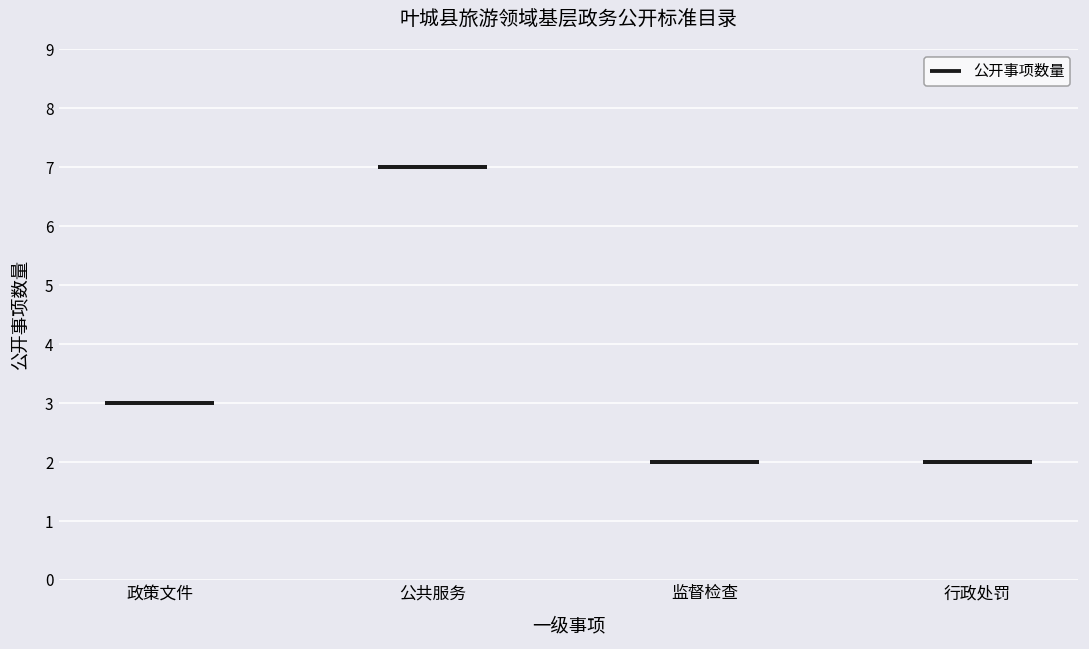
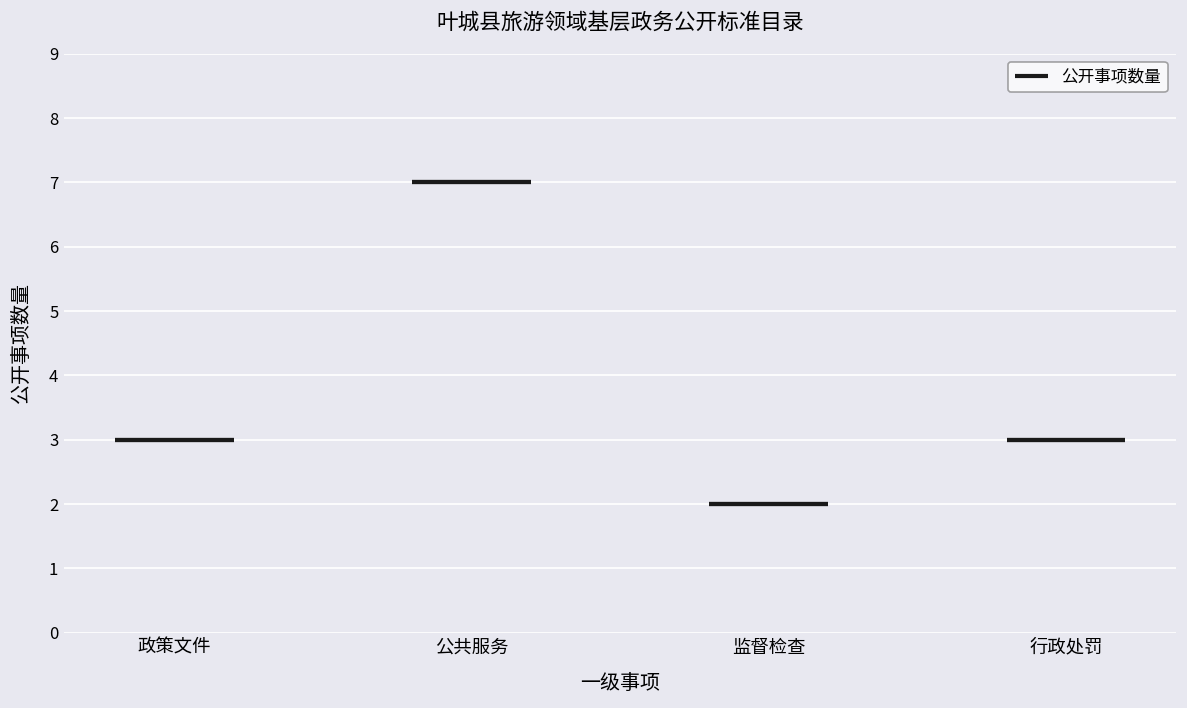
  {
    "政策文件": 3,
    "公共服务": 7,
    "监督检查": 2,
-   "行政处罚": 2
+   "行政处罚": 3
  }
